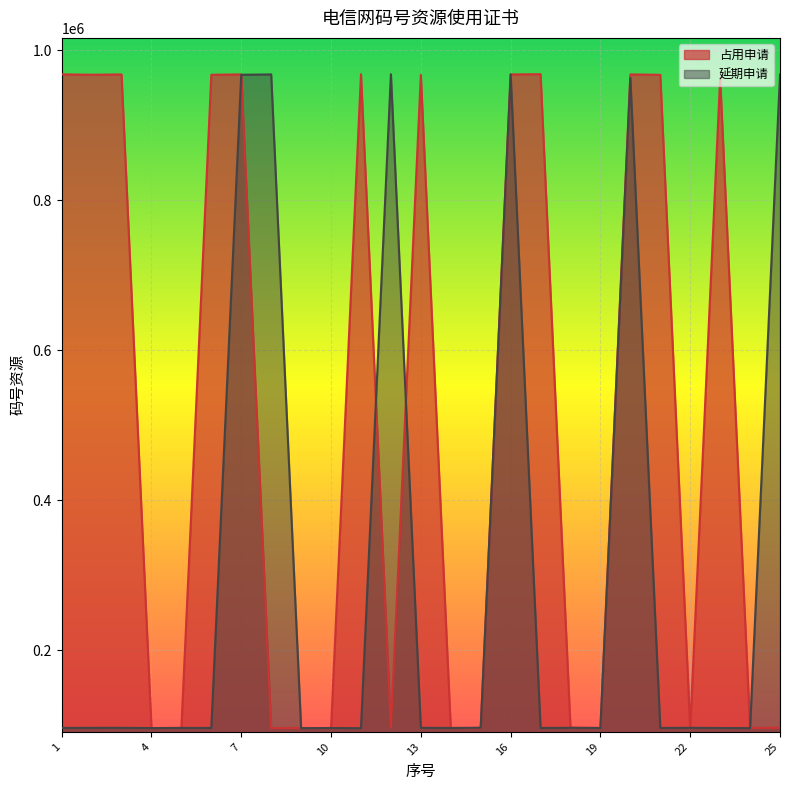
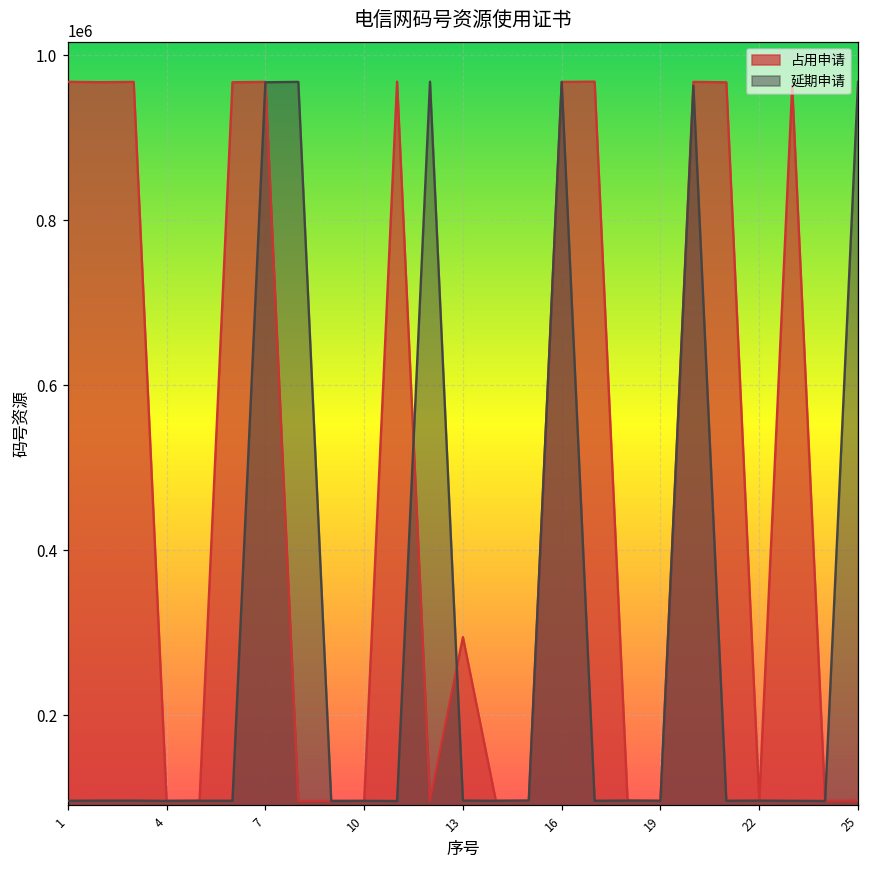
  {
    "占用申请": {
      "1": 970000,
-     "13": 970000,
+     "13": 290000,
      "25": 100000
    },
    "延期申请": {
      "1": 100000,
      "13": 100000,
      "25": 970000
    }
  }
